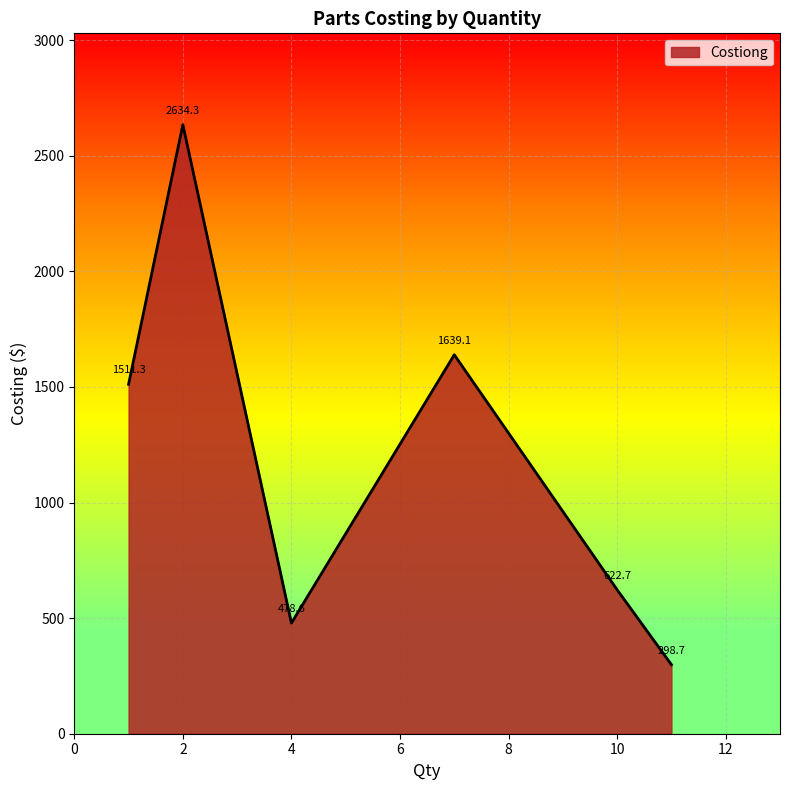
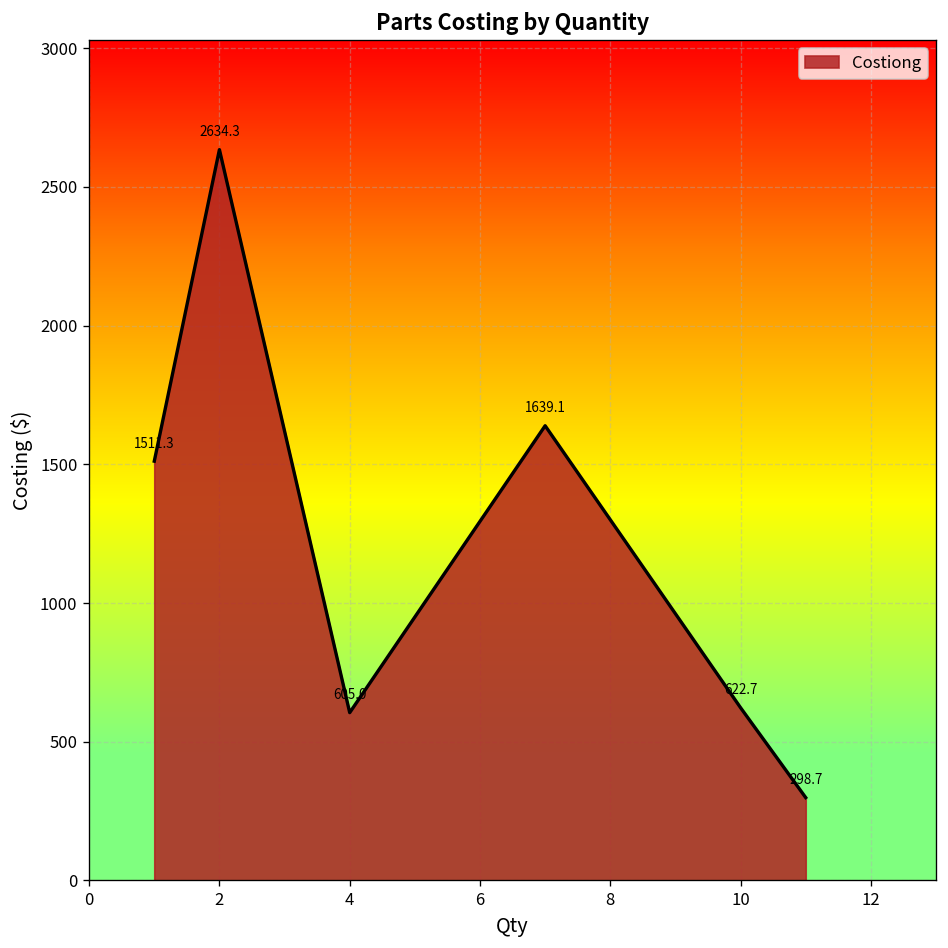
  {
    "2": 2634.3,
-   "4": 478.6,
+   "4": 605.0,
    "10": 622.7
  }
